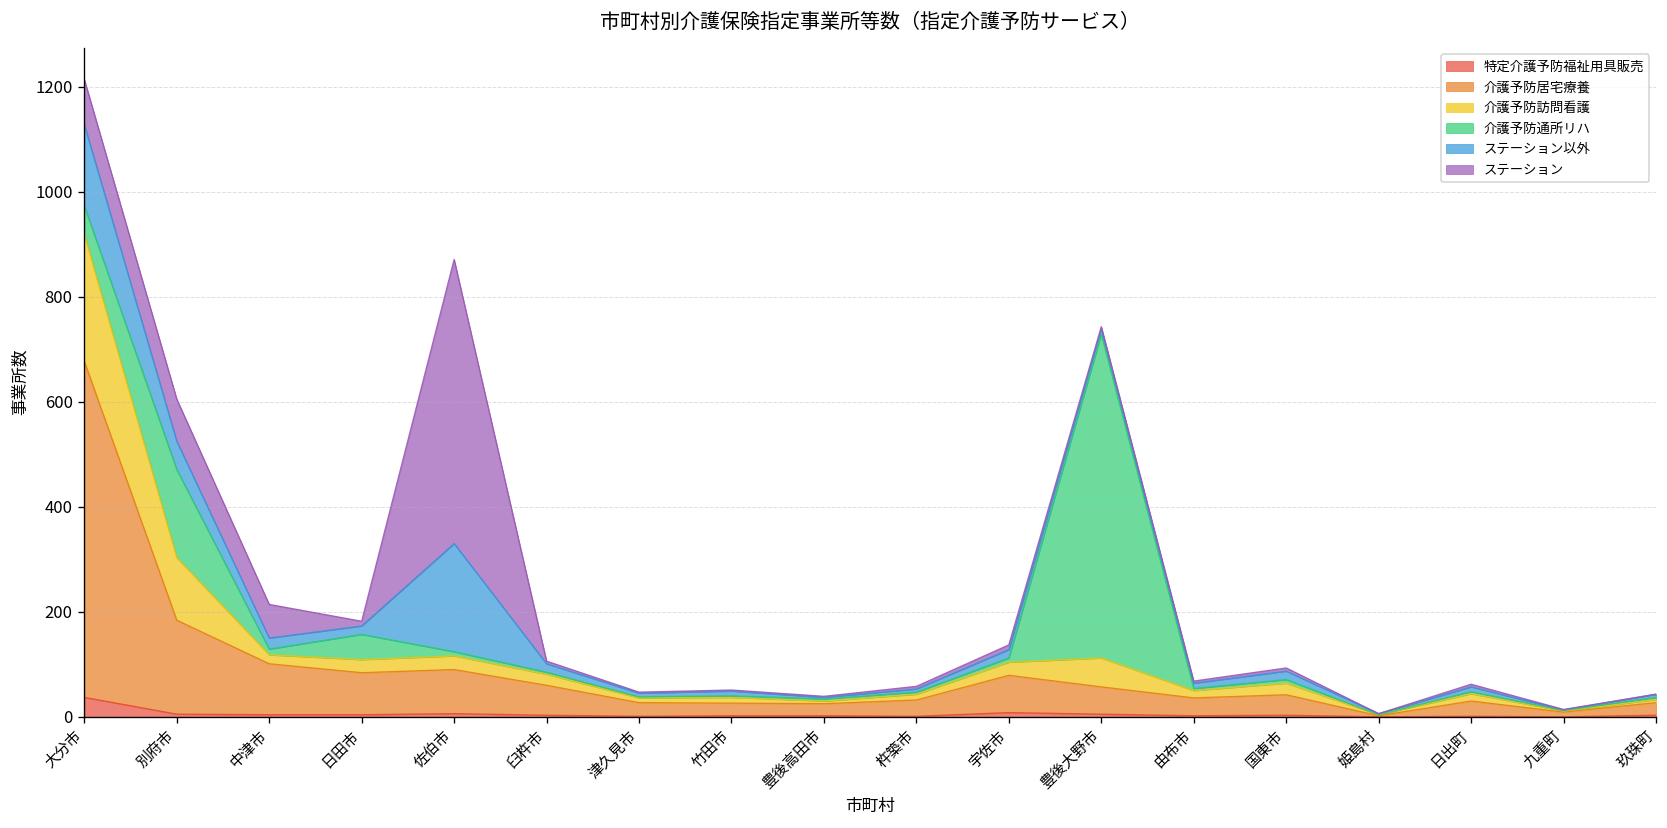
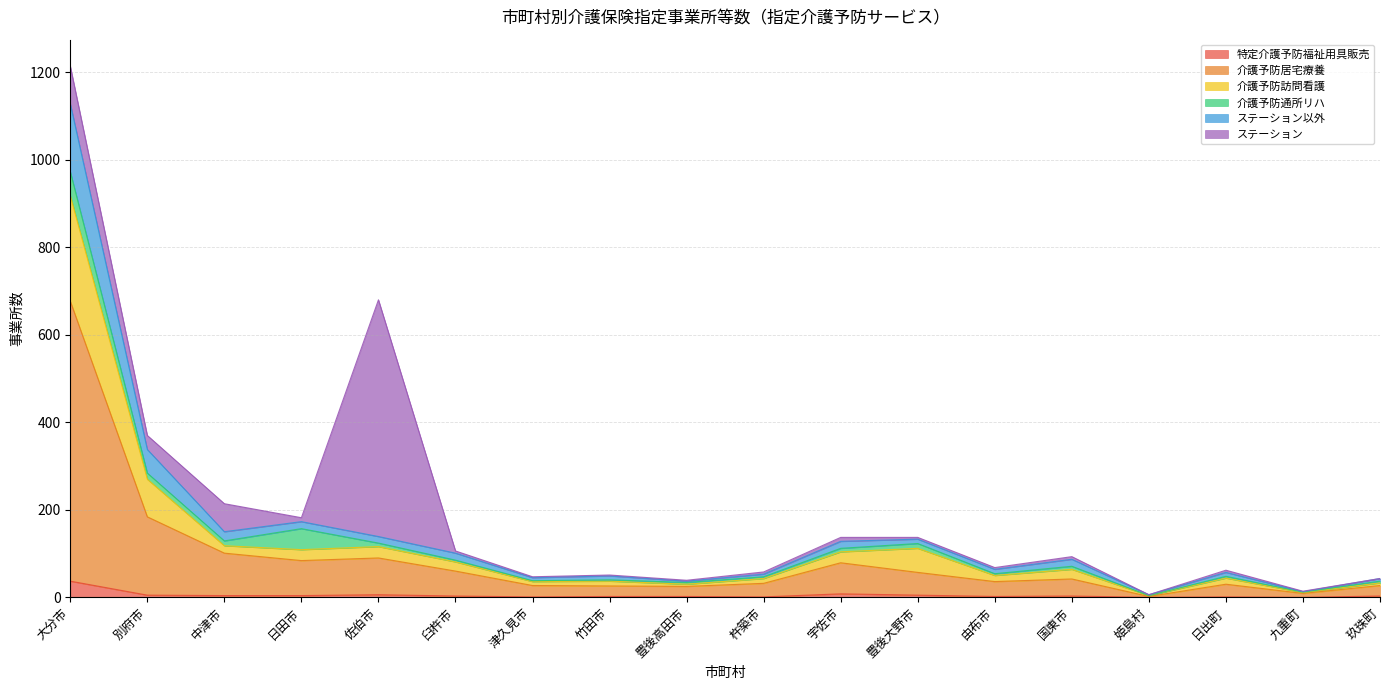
  {
    "介護予防訪問看護": {
      "大分市": 240,
-     "別府市": 120,
+     "別府市": 90,
      "中津市": 20,
      "日田市": 30,
      "佐伯市": 30,
      "宇佐市": 30,
      "豊後大野市": 60,
      "国東市": 20
    },
    "介護予防通所リハ": {
      "大分市": 60,
-     "別府市": 170,
+     "別府市": 10,
      "中津市": 10,
      "日田市": 50,
      "佐伯市": 10,
      "宇佐市": 10,
-     "豊後大野市": 620,
+     "豊後大野市": 10,
      "国東市": 10
    },
    "ステーション以外": {
      "大分市": 160,
      "別府市": 50,
      "中津市": 20,
      "日田市": 20,
-     "佐伯市": 210,
+     "佐伯市": 20,
      "宇佐市": 20,
      "国東市": 20
    },
    "ステーション": {
      "大分市": 90,
-     "別府市": 80,
+     "別府市": 30,
      "中津市": 60,
      "日田市": 10,
      "佐伯市": 540,
      "宇佐市": 10,
      "国東市": 10
    }
  }
